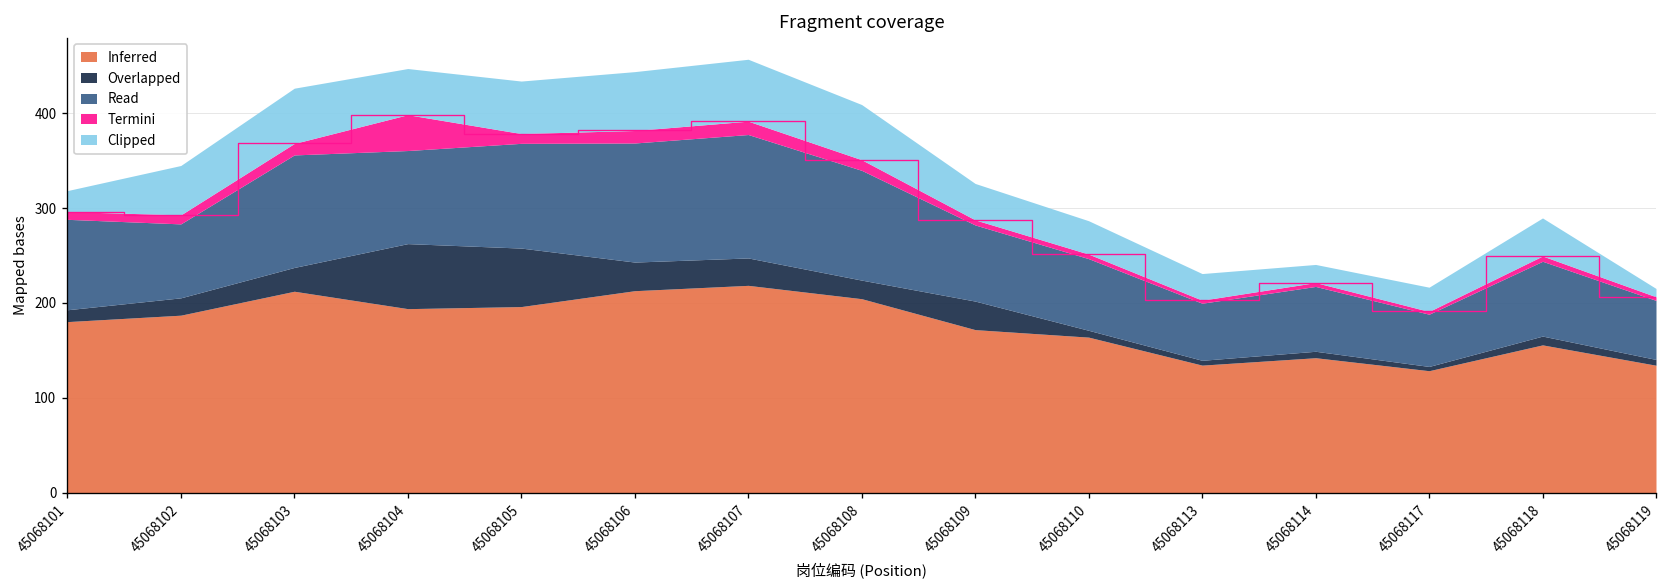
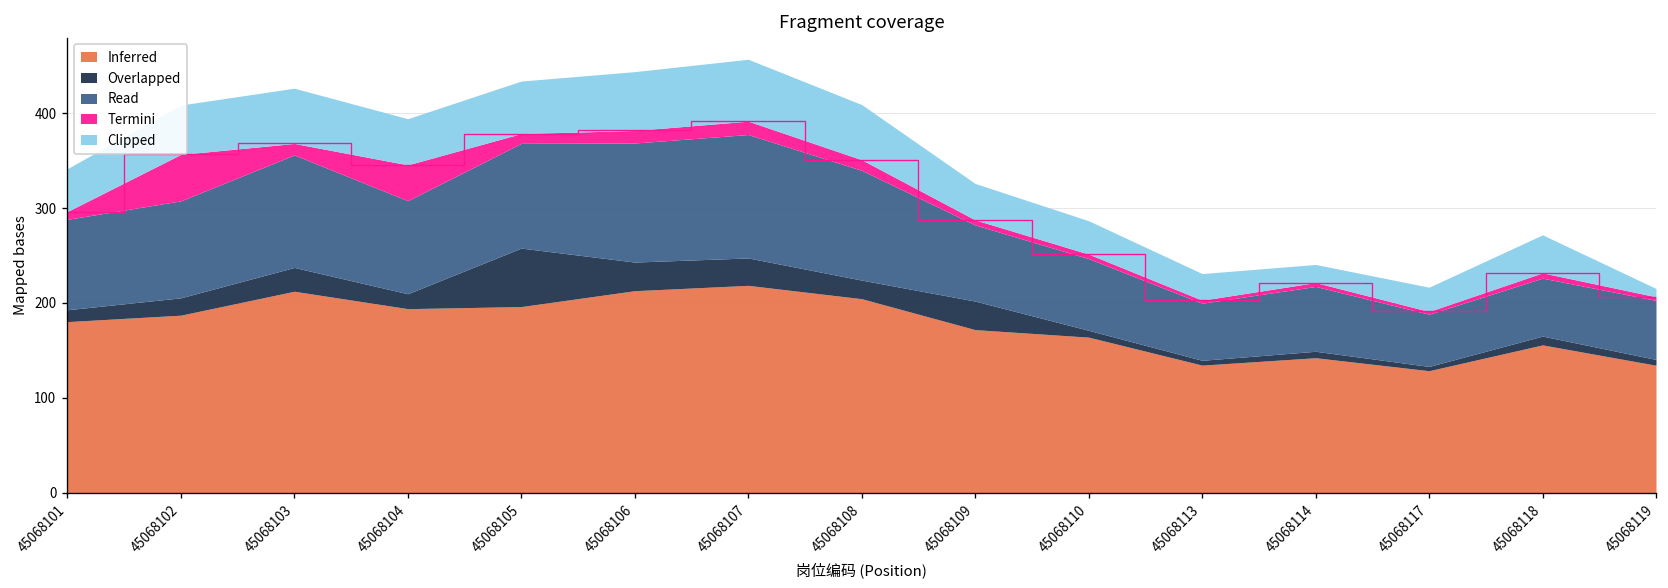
  {
    "Inferred": {
      "45068101": 180,
      "45068102": 190,
      "45068103": 210,
      "45068104": 190,
      "45068105": 200,
      "45068106": 210,
      "45068107": 220,
      "45068108": 200,
      "45068109": 170,
      "45068110": 160,
      "45068113": 130,
      "45068114": 140,
      "45068117": 130,
      "45068118": 160,
      "45068119": 130
    },
    "Overlapped": {
      "45068101": 10,
      "45068102": 20,
      "45068103": 30,
-     "45068104": 70,
+     "45068104": 20,
      "45068105": 60,
      "45068106": 30,
      "45068107": 30,
      "45068108": 20,
      "45068109": 30,
      "45068110": 10,
      "45068113": 10,
      "45068114": 10,
      "45068117": 0,
      "45068118": 10,
      "45068119": 10
    },
    "Read": {
      "45068101": 100,
-     "45068102": 80,
+     "45068102": 100,
      "45068103": 120,
      "45068104": 100,
      "45068105": 110,
      "45068106": 130,
      "45068107": 130,
      "45068108": 120,
      "45068109": 80,
      "45068110": 80,
      "45068114": 70,
-     "45068118": 80,
+     "45068118": 60,
      "45068119": 60
    },
    "Termini": {
      "45068101": 10,
-     "45068102": 10,
+     "45068102": 50,
      "45068103": 10,
      "45068104": 40,
      "45068105": 10,
      "45068106": 10,
      "45068107": 10,
      "45068108": 10,
      "45068109": 10,
      "45068110": 0,
      "45068114": 0,
      "45068118": 10,
      "45068119": 0
    },
    "Clipped": {
-     "45068101": 20,
+     "45068101": 50,
      "45068103": 60,
      "45068104": 50,
      "45068105": 60,
      "45068106": 60,
      "45068107": 70,
      "45068108": 60,
      "45068109": 40,
      "45068110": 40,
      "45068113": 30,
      "45068114": 20,
      "45068117": 30,
      "45068118": 40,
      "45068119": 10
    }
  }
